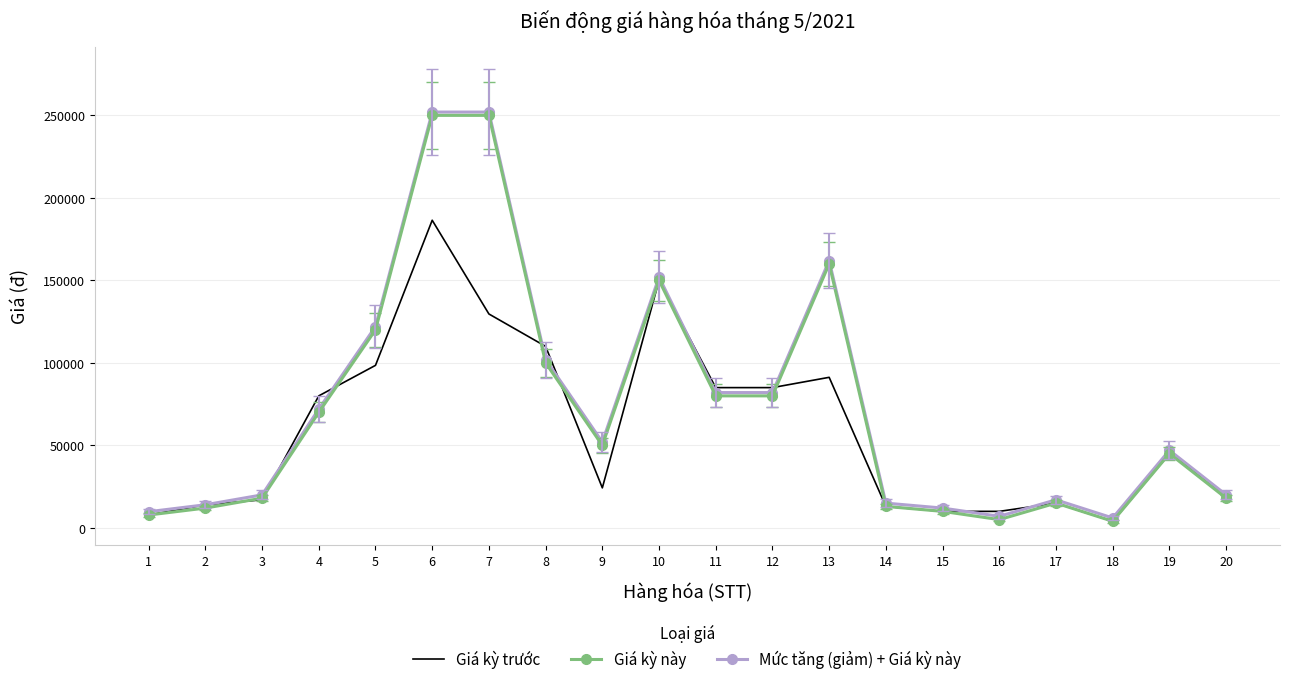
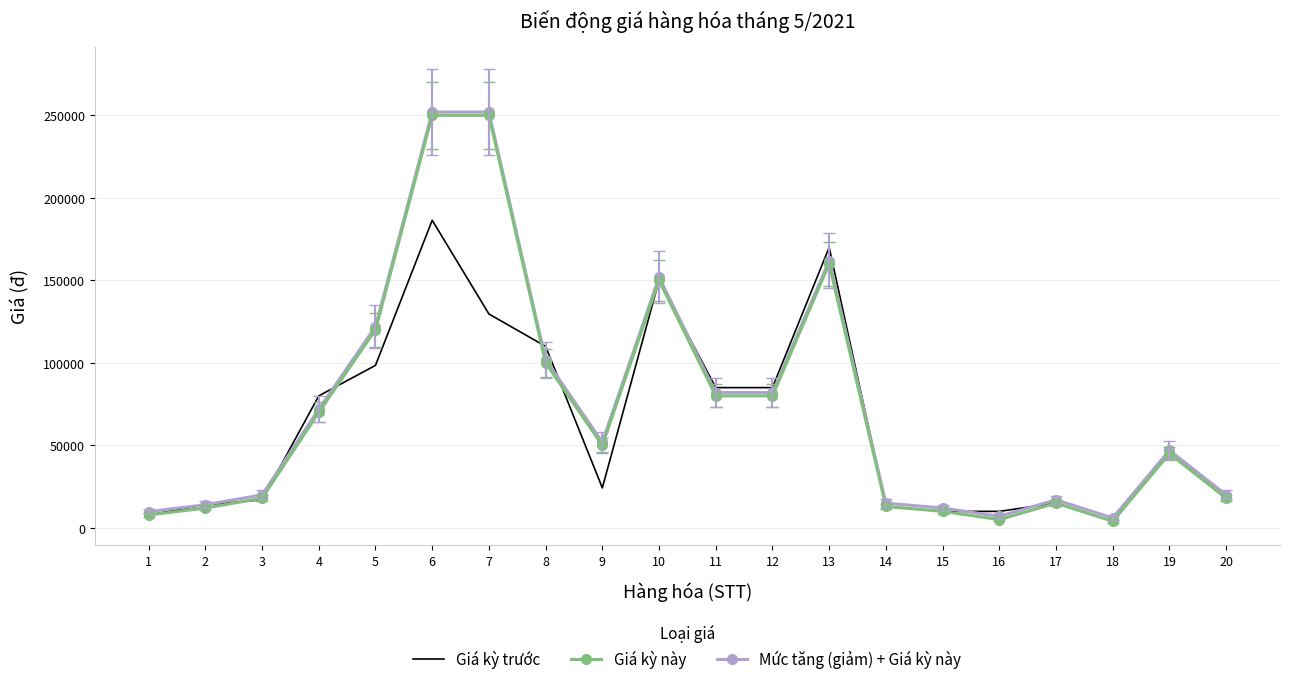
  {
    "Giá kỳ trước": {
      "5": 98000,
      "6": 186000,
      "7": 130000,
      "9": 24000,
      "11": 85000,
      "12": 85000,
-     "13": 91000,
+     "13": 170000,
      "16": 10000
    },
    "Giá kỳ này": {
      "4": 70000,
      "5": 120000,
      "6": 250000,
      "7": 250000,
      "8": 100000,
      "9": 50000,
      "11": 80000,
      "12": 80000,
      "13": 160000
    },
    "Mức tăng (giảm) + Giá kỳ này": {
      "4": 72000,
      "5": 122000,
      "6": 252000,
      "7": 252000,
      "8": 102000,
      "9": 52000,
      "10": 152000,
      "11": 82000,
      "12": 82000,
      "13": 162000,
      "19": 47000
    }
  }
